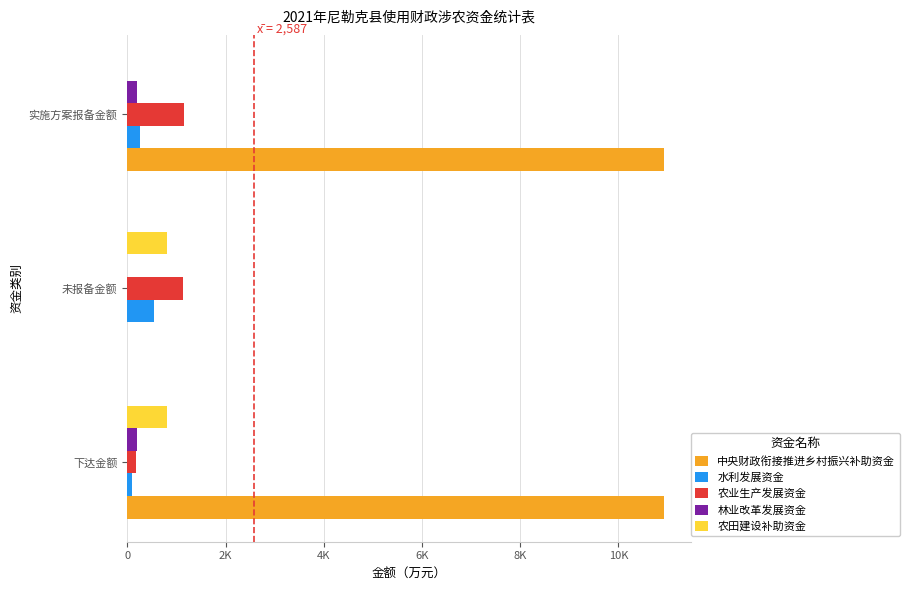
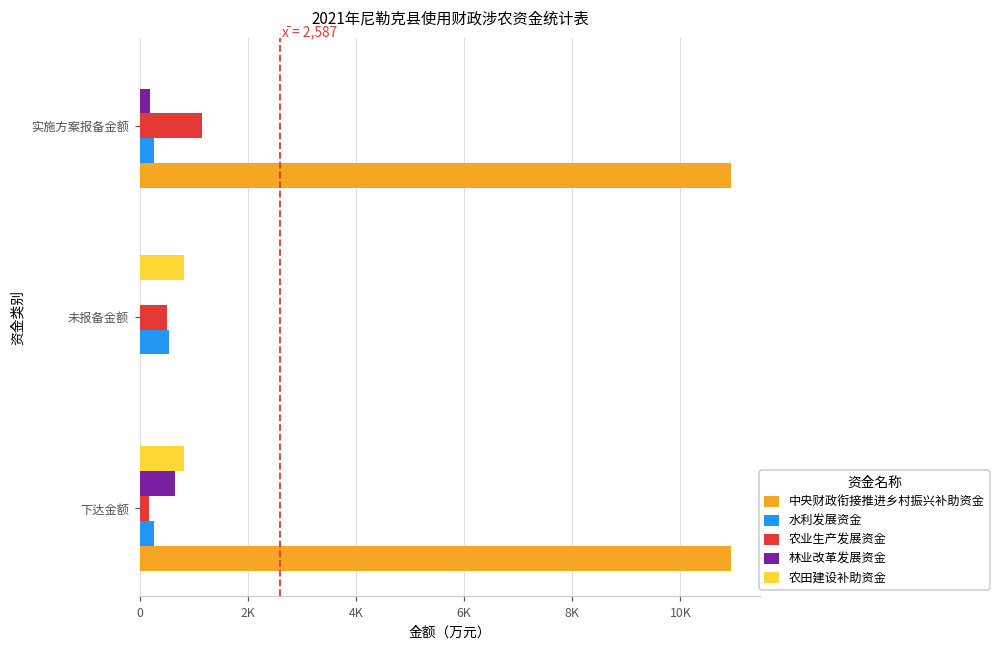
  {
    "水利发展资金": {
      "实施方案报备金额": 300,
      "未报备金额": 500,
-     "下达金额": 100
+     "下达金额": 300
    },
    "农业生产发展资金": {
      "实施方案报备金额": 1200,
-     "未报备金额": 1100,
+     "未报备金额": 500,
      "下达金额": 200
    },
    "林业改革发展资金": {
      "实施方案报备金额": 200,
      "未报备金额": 0,
-     "下达金额": 200
+     "下达金额": 600
    }
  }
